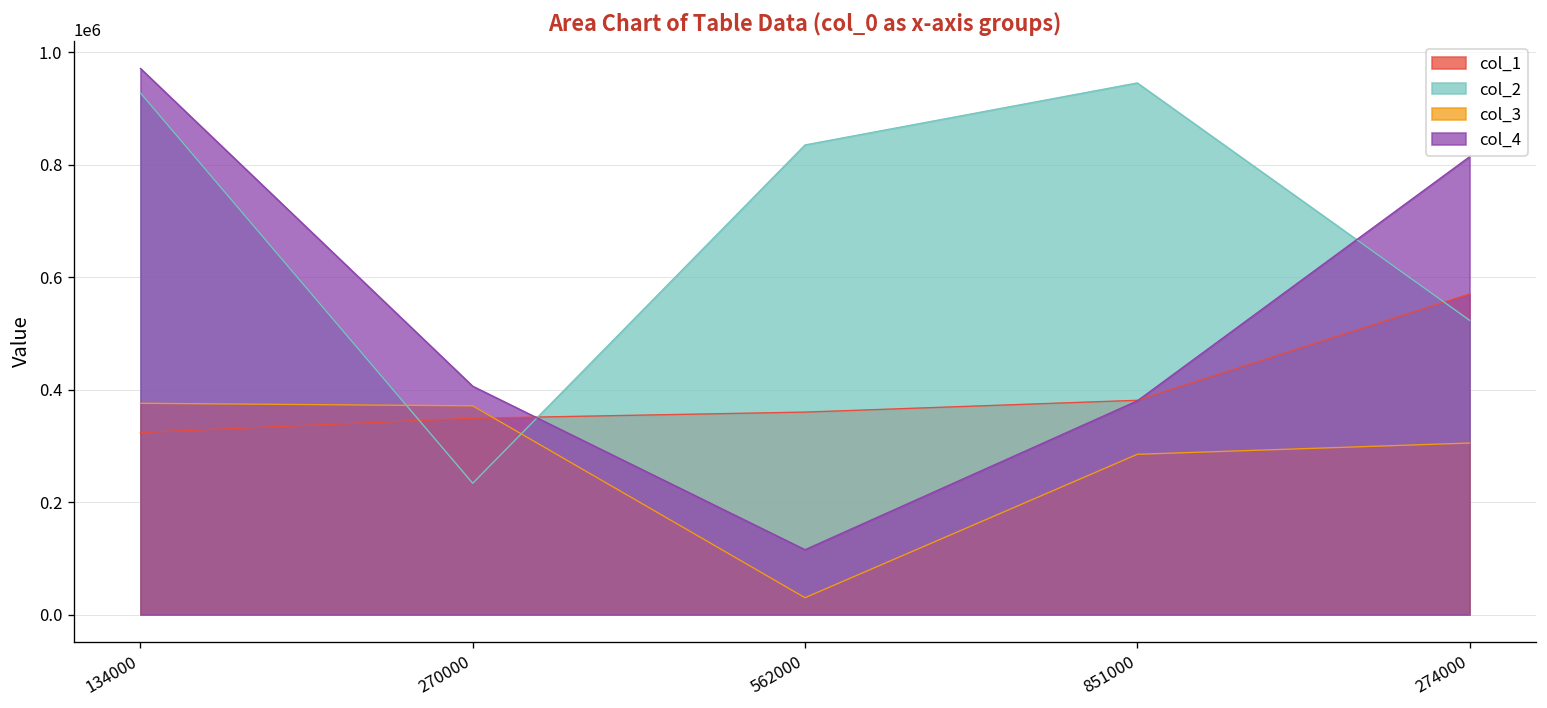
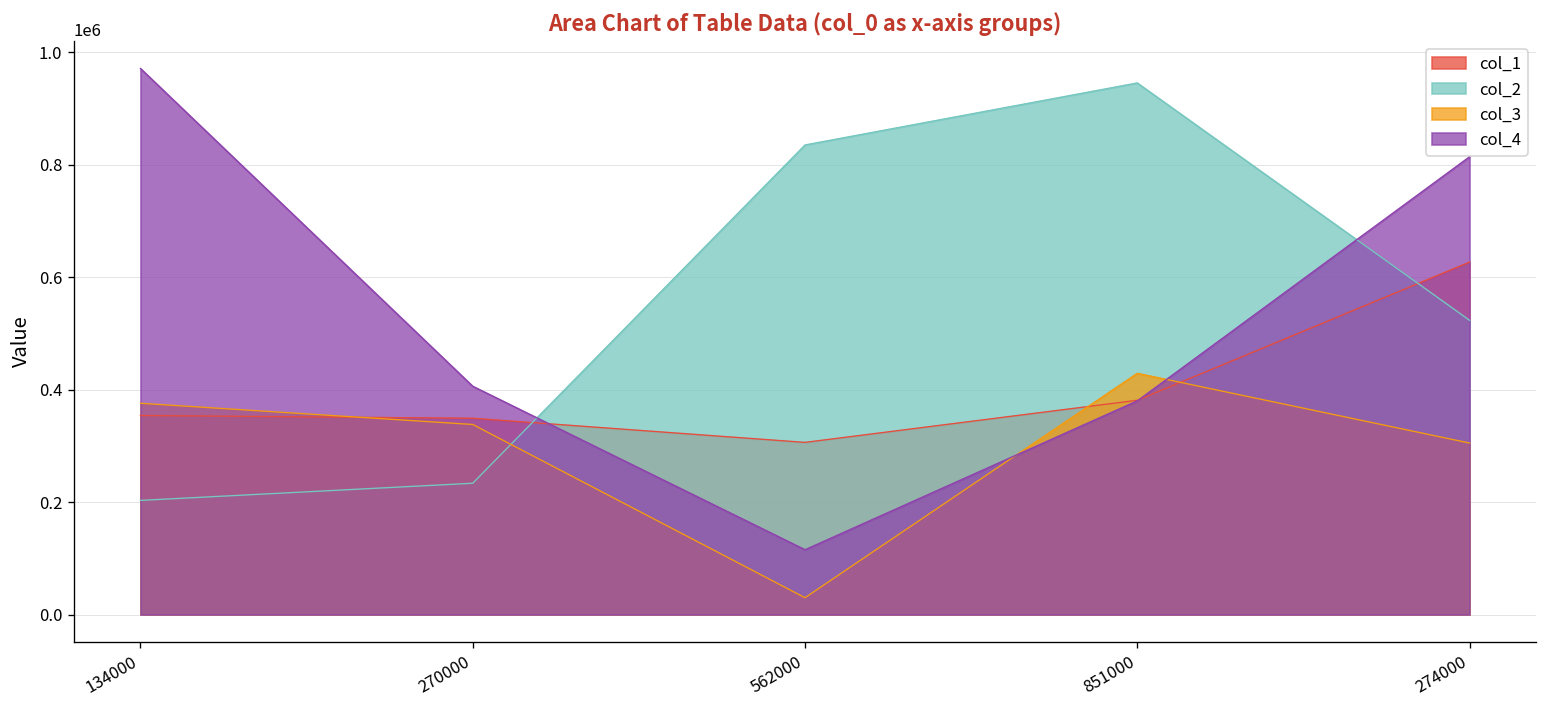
  {
    "col_1": {
-     "134000": 320000,
+     "134000": 350000,
      "270000": 350000,
-     "562000": 360000,
-     "274000": 570000
+     "562000": 310000,
+     "274000": 630000
    },
    "col_2": {
-     "134000": 930000,
+     "134000": 200000,
      "270000": 230000,
      "562000": 840000,
      "851000": 950000,
      "274000": 520000
    },
    "col_3": {
      "134000": 380000,
-     "270000": 370000,
+     "270000": 340000,
      "562000": 30000,
-     "851000": 280000,
+     "851000": 430000,
      "274000": 310000
    },
    "col_4": {
      "134000": 970000,
      "270000": 410000,
      "562000": 120000,
      "274000": 810000
    }
  }
